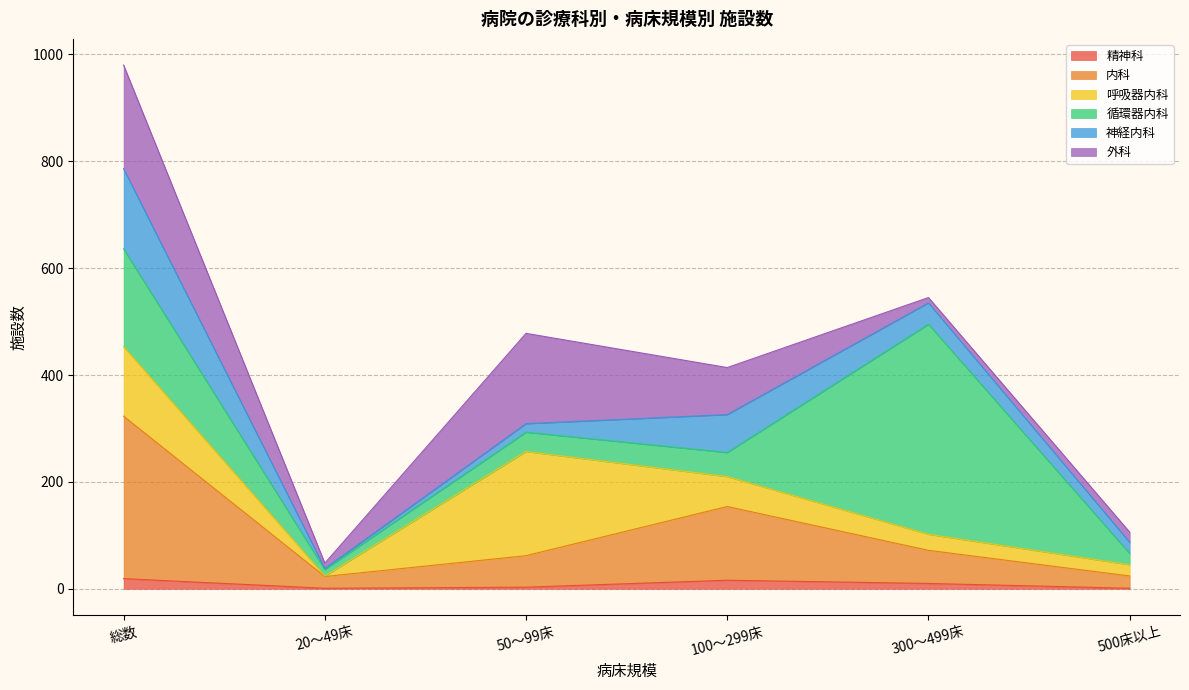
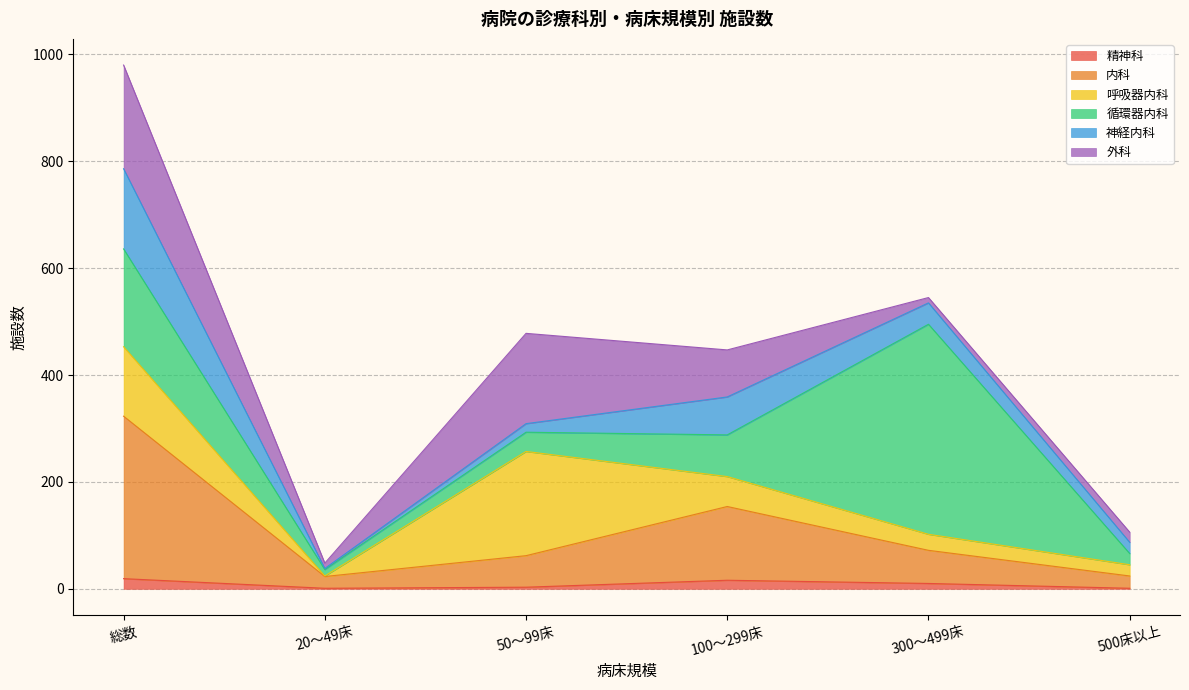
  {
    "呼吸器内科": {
      "総数": 130,
      "50～99床": 200,
      "100～299床": 60,
      "300～499床": 30,
      "500床以上": 20
    },
    "循環器内科": {
      "総数": 180,
      "50～99床": 40,
-     "100～299床": 50,
+     "100～299床": 80,
      "300～499床": 390,
      "500床以上": 20
    },
    "神経内科": {
      "総数": 150,
      "50～99床": 20,
      "100～299床": 70,
      "300～499床": 40,
      "500床以上": 20
    },
    "外科": {
      "総数": 190,
      "20～49床": 10,
      "50～99床": 170,
      "100～299床": 90,
      "300～499床": 10,
      "500床以上": 20
    }
  }
